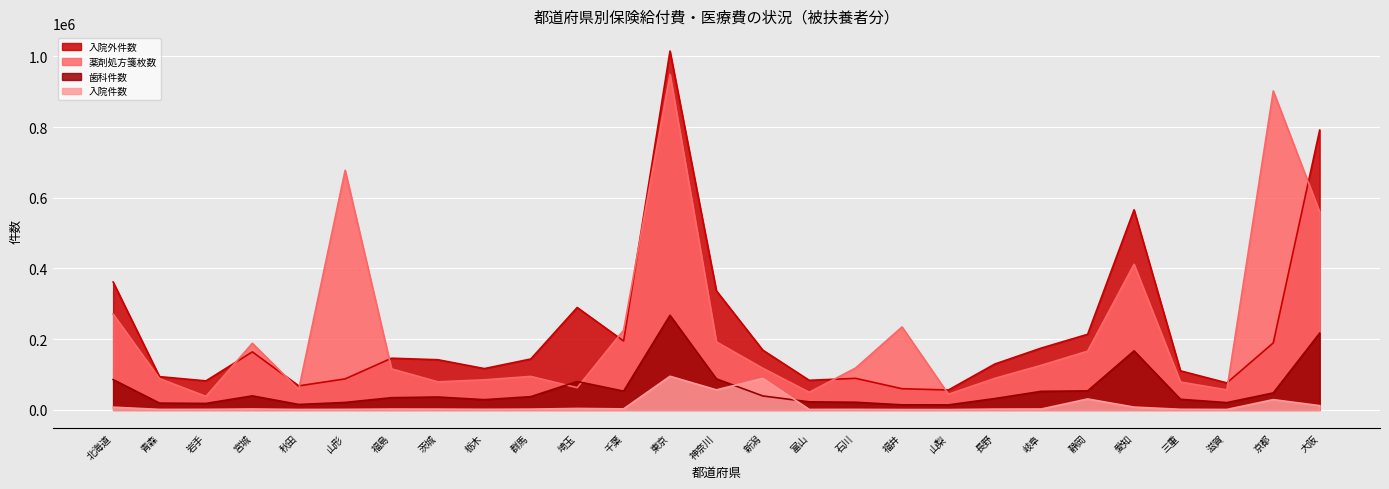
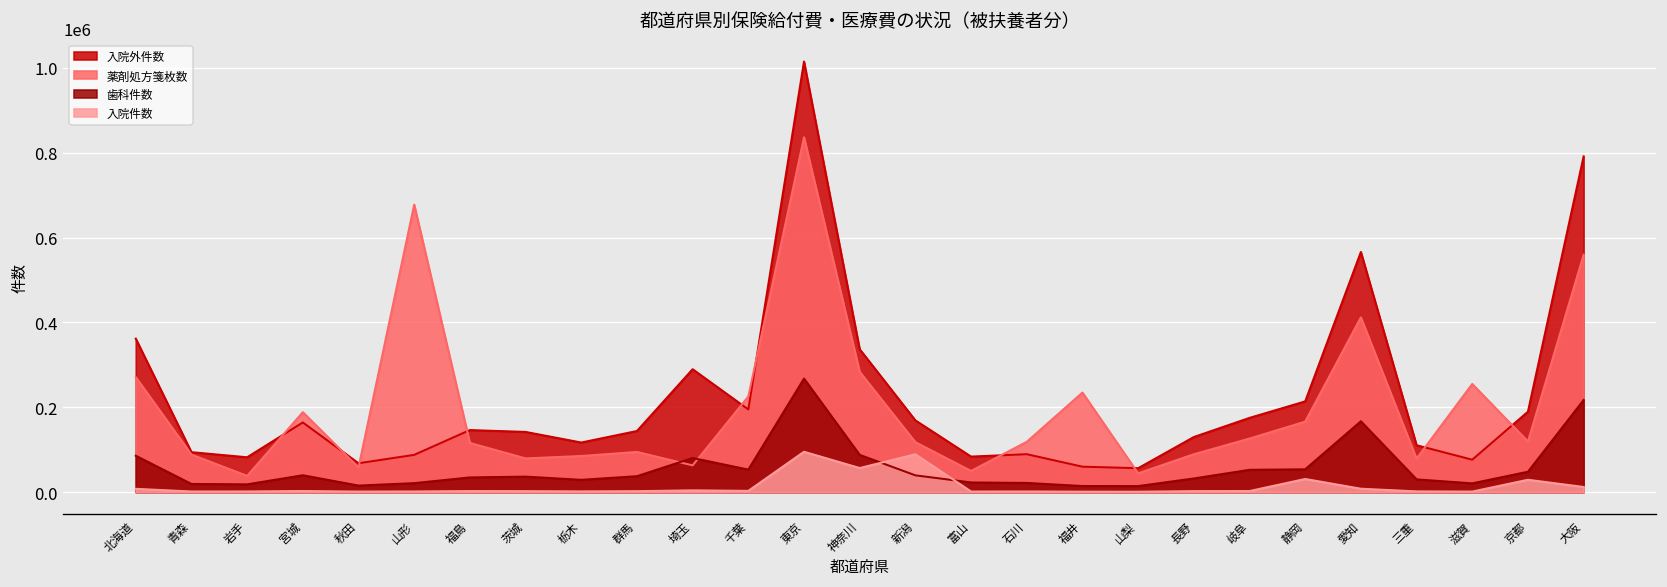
  {
    "薬剤処方箋枚数": {
      "北海道": 270000,
      "岩手": 40000,
      "宮城": 190000,
      "秋田": 60000,
      "山形": 680000,
      "福島": 120000,
      "茨城": 80000,
      "栃木": 90000,
      "群馬": 90000,
      "埼玉": 60000,
      "千葉": 230000,
-     "東京": 950000,
-     "神奈川": 190000,
+     "東京": 840000,
+     "神奈川": 280000,
      "新潟": 120000,
      "富山": 50000,
      "石川": 120000,
      "福井": 230000,
      "山梨": 40000,
      "長野": 90000,
      "岐阜": 130000,
      "静岡": 170000,
      "愛知": 410000,
      "三重": 80000,
-     "滋賀": 60000,
-     "京都": 900000,
+     "滋賀": 250000,
+     "京都": 120000,
      "大阪": 560000
    },
    "入院件数": {
      "北海道": 10000,
      "青森": 0,
      "岩手": 0,
      "宮城": 0,
      "秋田": 0,
      "山形": 0,
      "福島": 0,
      "茨城": 0,
      "栃木": 0,
      "群馬": 0,
      "埼玉": 0,
      "千葉": 0,
      "東京": 100000,
      "神奈川": 60000,
      "新潟": 90000,
      "富山": 0,
      "石川": 0,
      "福井": 0,
      "山梨": 0,
      "長野": 0,
      "岐阜": 0,
      "静岡": 30000,
      "愛知": 10000,
      "三重": 0,
      "滋賀": 0,
      "京都": 30000,
      "大阪": 10000
    }
  }
